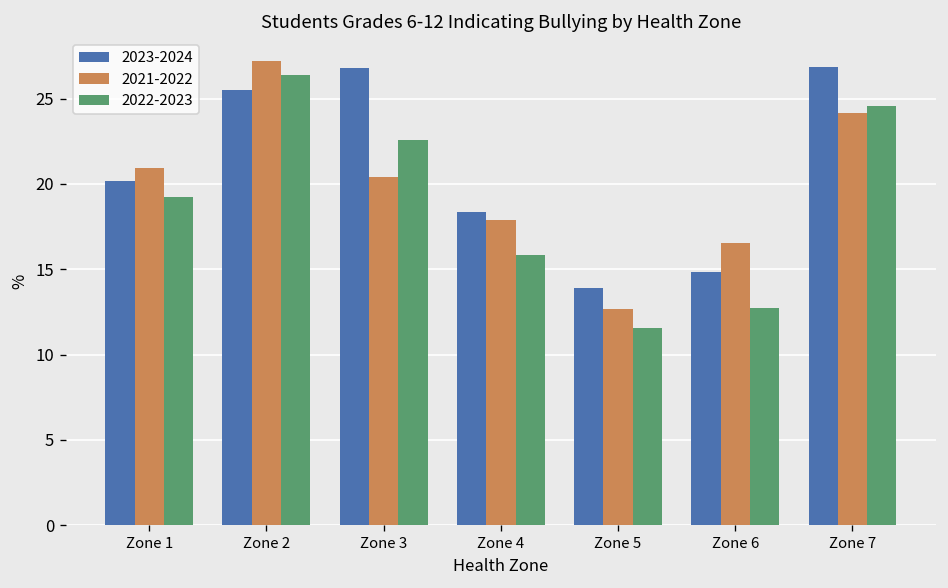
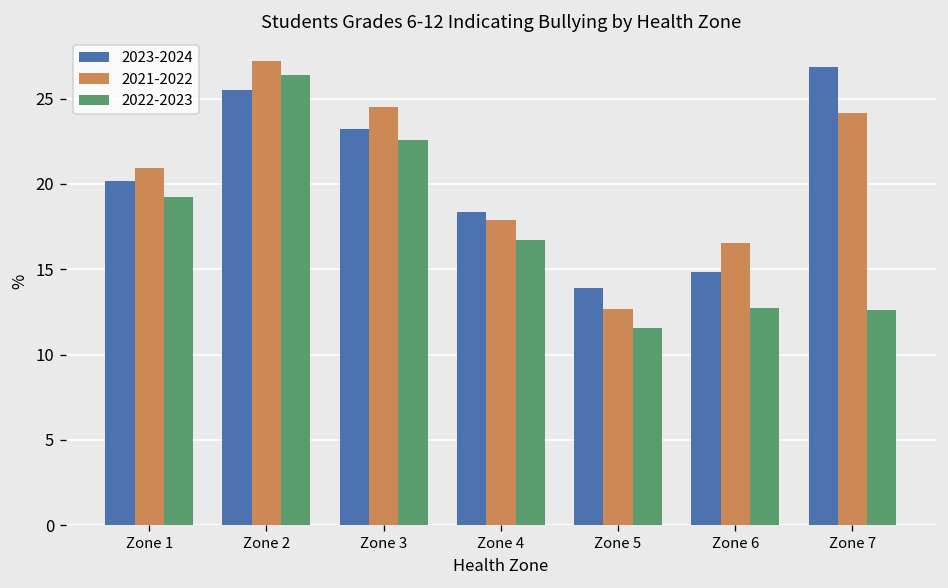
  {
    "2023-2024": {
      "Zone 1": 20.2,
      "Zone 2": 25.5,
-     "Zone 3": 26.8,
+     "Zone 3": 23.2,
      "Zone 4": 18.4,
      "Zone 5": 13.9,
      "Zone 6": 14.8,
      "Zone 7": 26.9
    },
    "2021-2022": {
      "Zone 1": 20.9,
      "Zone 2": 27.2,
-     "Zone 3": 20.4,
+     "Zone 3": 24.5,
      "Zone 4": 17.9,
      "Zone 5": 12.7,
      "Zone 6": 16.5,
      "Zone 7": 24.2
    },
    "2022-2023": {
      "Zone 1": 19.3,
      "Zone 2": 26.4,
      "Zone 3": 22.6,
-     "Zone 4": 15.8,
+     "Zone 4": 16.7,
      "Zone 5": 11.6,
      "Zone 6": 12.7,
-     "Zone 7": 24.6
+     "Zone 7": 12.6
    }
  }
